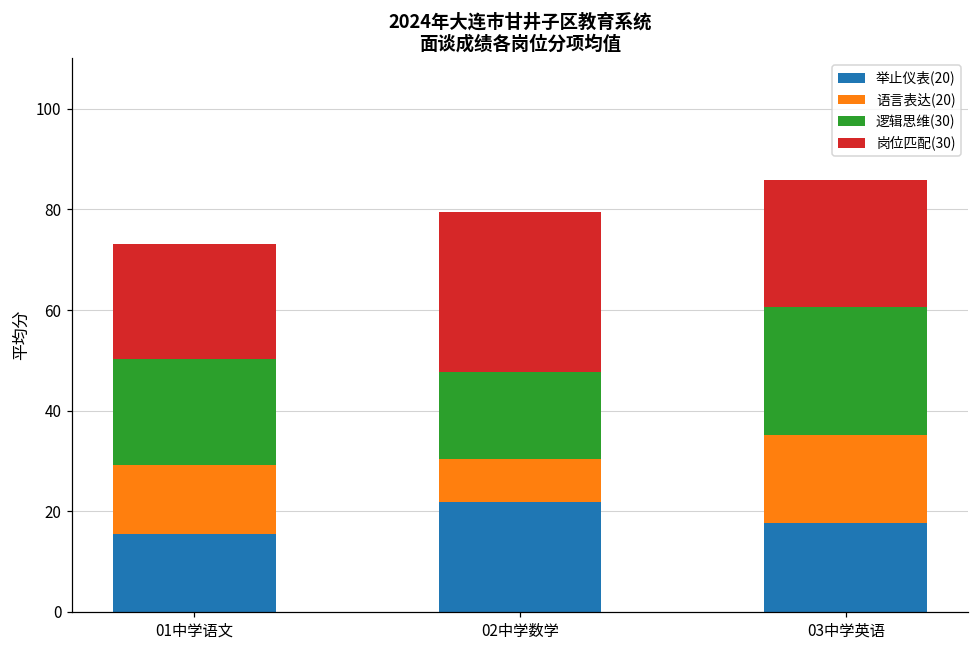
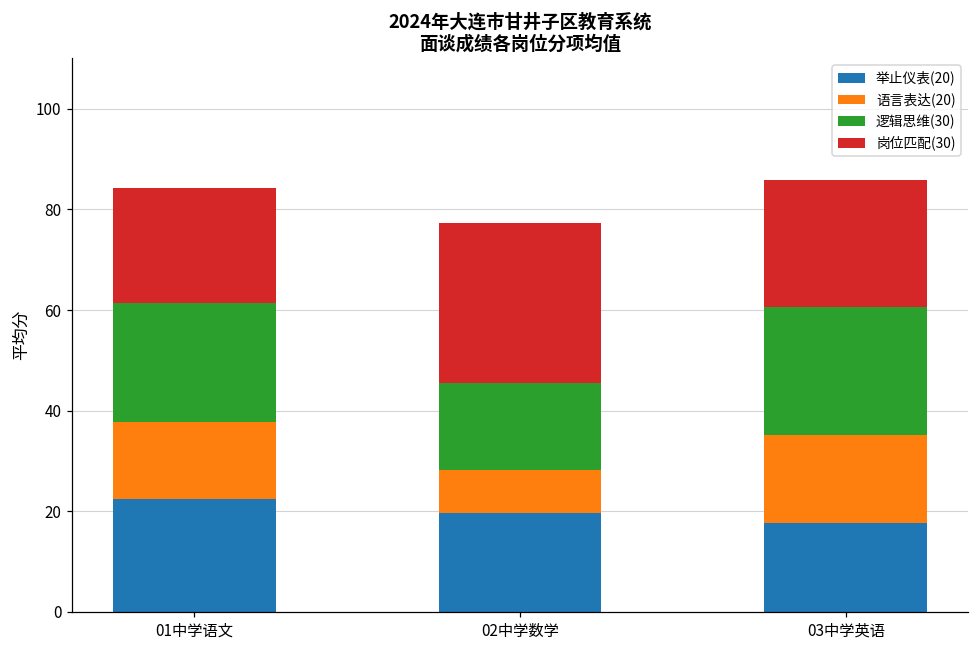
  {
    "举止仪表(20)": {
-     "01中学语文": 16,
-     "02中学数学": 22,
+     "01中学语文": 22,
+     "02中学数学": 20,
      "03中学英语": 18
    },
    "语言表达(20)": {
-     "01中学语文": 14,
+     "01中学语文": 15,
      "02中学数学": 9,
      "03中学英语": 17
    },
    "逻辑思维(30)": {
-     "01中学语文": 21,
+     "01中学语文": 24,
      "02中学数学": 17,
      "03中学英语": 25
    },
    "岗位匹配(30)": {
      "01中学语文": 23,
      "02中学数学": 32,
      "03中学英语": 25
    }
  }
